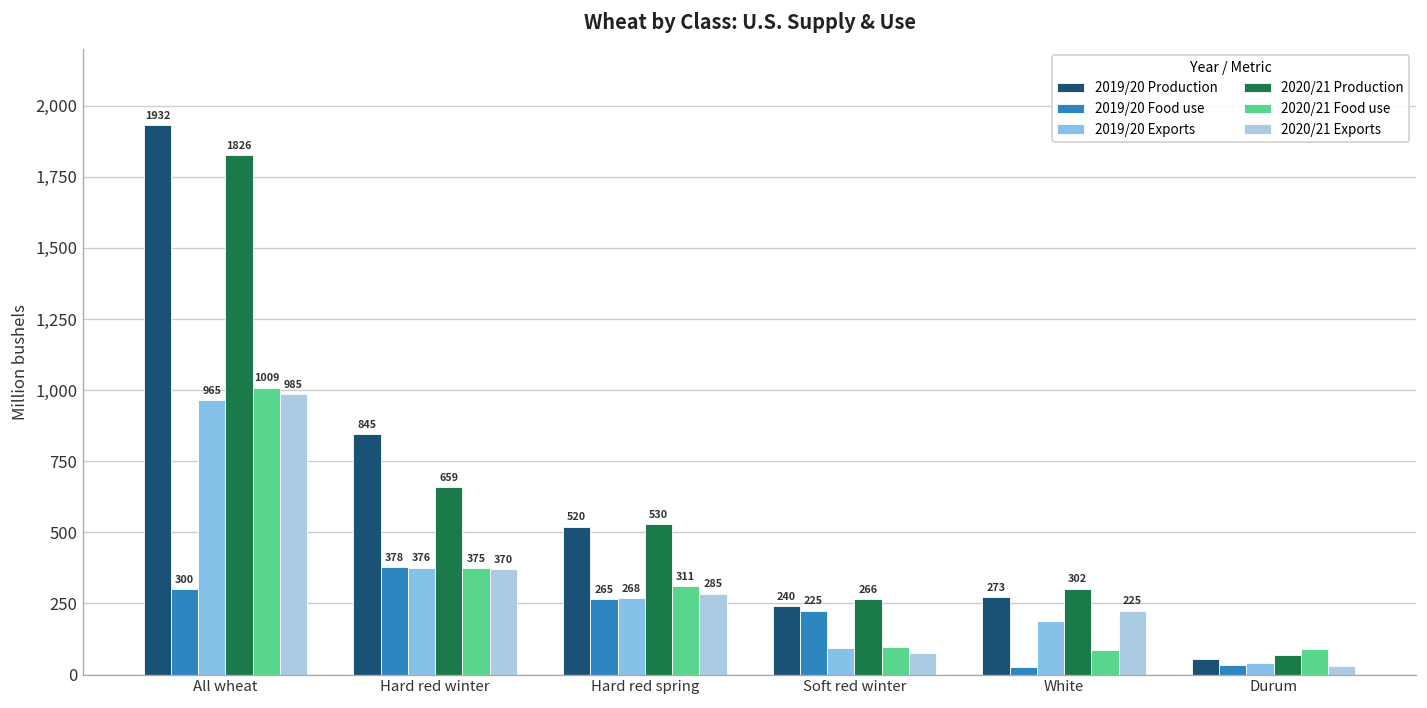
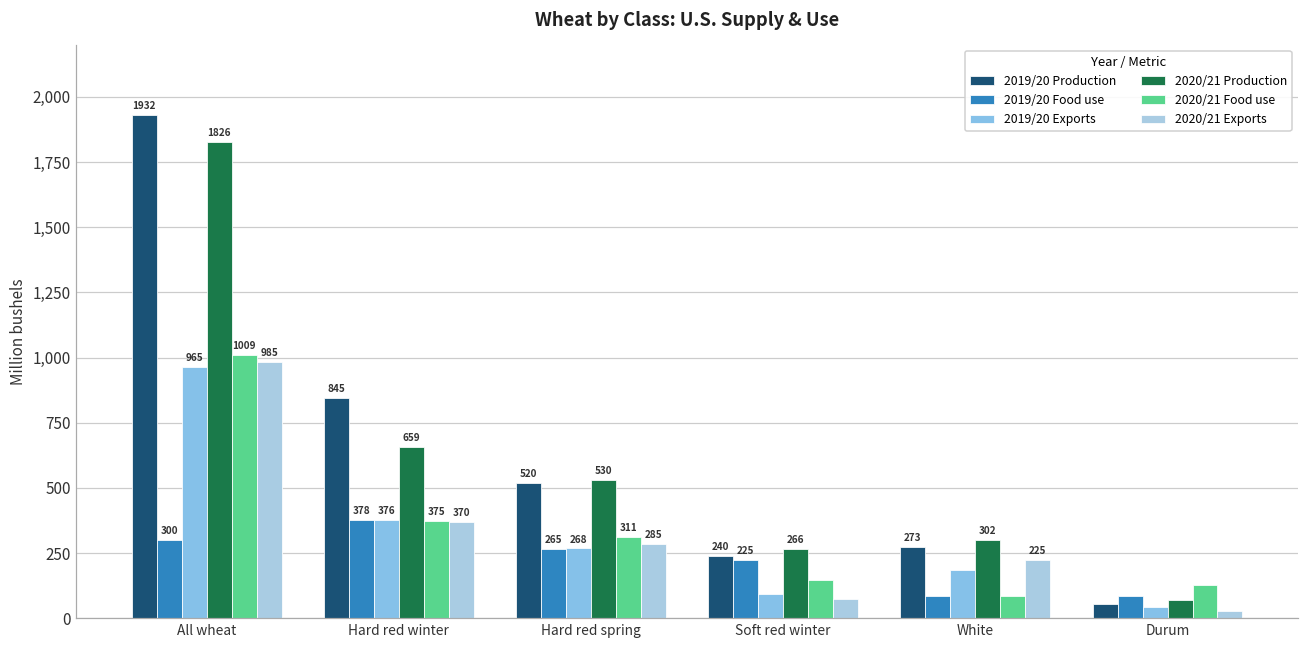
  {
    "2019/20 Food use": {
-     "White": 30,
-     "Durum": 30
+     "White": 90,
+     "Durum": 90
    },
    "2020/21 Food use": {
-     "Soft red winter": 100,
+     "Soft red winter": 150,
      "White": 90,
-     "Durum": 90
+     "Durum": 130
    }
  }
